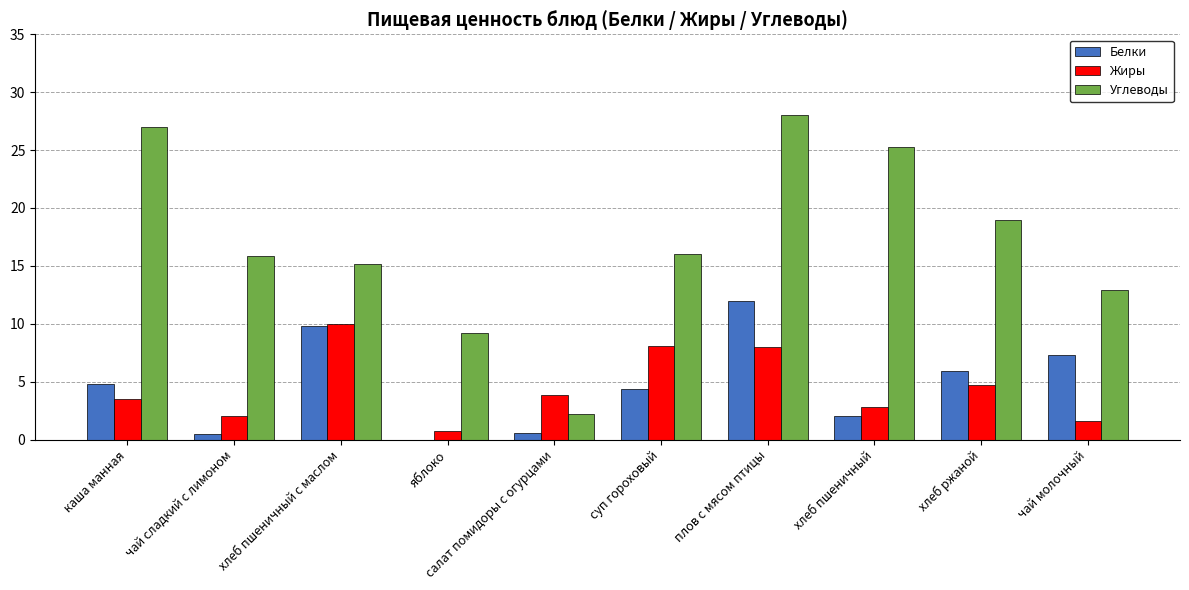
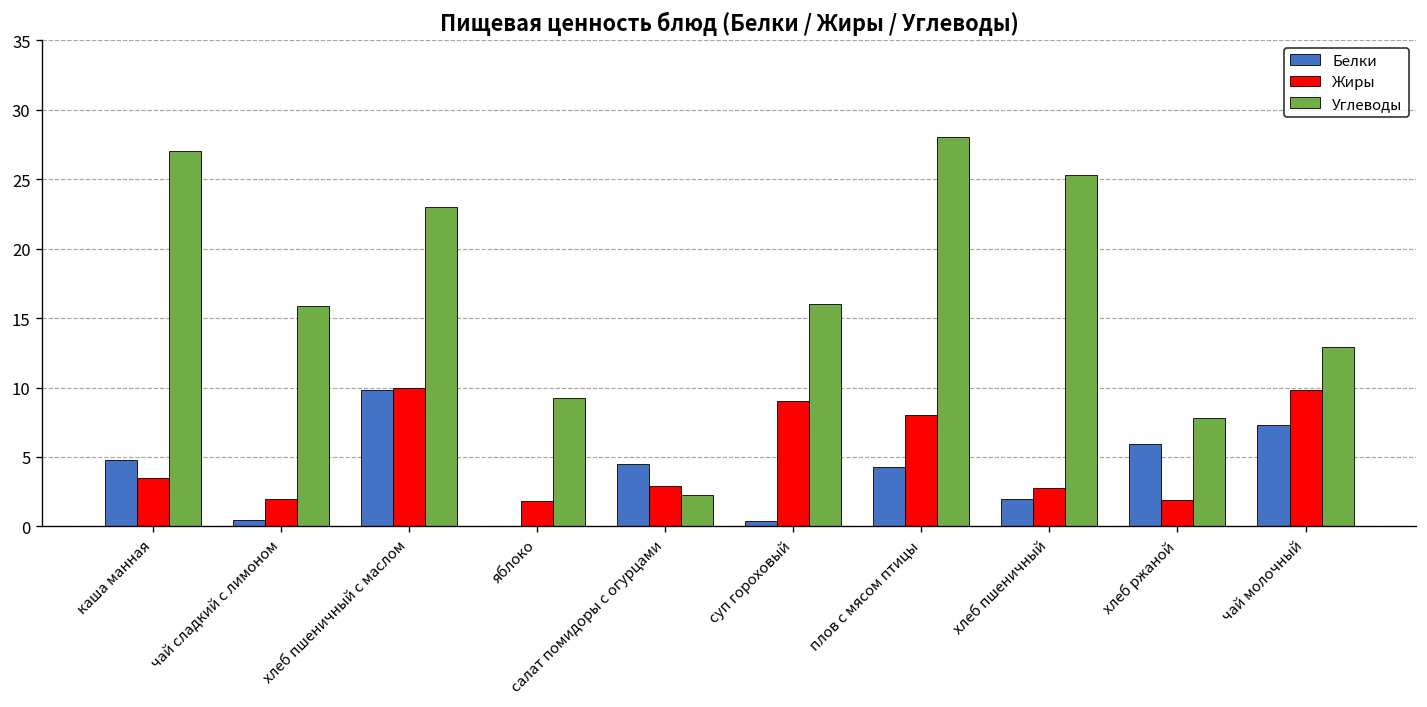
  {
    "Белки": {
      "каша манная": 4.8,
      "чай сладкий с лимоном": 0.5,
      "хлеб пшеничный с маслом": 9.8,
      "яблоко": 0.0,
-     "салат помидоры с огурцами": 0.6,
-     "суп гороховый": 4.3,
-     "плов с мясом птицы": 12.0,
+     "салат помидоры с огурцами": 4.5,
+     "суп гороховый": 0.4,
+     "плов с мясом птицы": 4.3,
      "хлеб пшеничный": 2.0,
      "хлеб ржаной": 5.9,
      "чай молочный": 7.3
    },
    "Жиры": {
      "каша манная": 3.5,
      "чай сладкий с лимоном": 2.0,
      "хлеб пшеничный с маслом": 10.0,
-     "яблоко": 0.7,
-     "салат помидоры с огурцами": 3.8,
-     "суп гороховый": 8.1,
+     "яблоко": 1.8,
+     "салат помидоры с огурцами": 2.9,
+     "суп гороховый": 9.0,
      "плов с мясом птицы": 8.0,
      "хлеб пшеничный": 2.8,
-     "хлеб ржаной": 4.7,
-     "чай молочный": 1.6
+     "хлеб ржаной": 1.9,
+     "чай молочный": 9.8
    },
    "Углеводы": {
      "каша манная": 27.0,
      "чай сладкий с лимоном": 15.9,
-     "хлеб пшеничный с маслом": 15.1,
+     "хлеб пшеничный с маслом": 23.0,
      "яблоко": 9.2,
      "салат помидоры с огурцами": 2.2,
      "суп гороховый": 16.0,
      "плов с мясом птицы": 28.0,
      "хлеб пшеничный": 25.3,
-     "хлеб ржаной": 19.0,
+     "хлеб ржаной": 7.8,
      "чай молочный": 12.9
    }
  }
